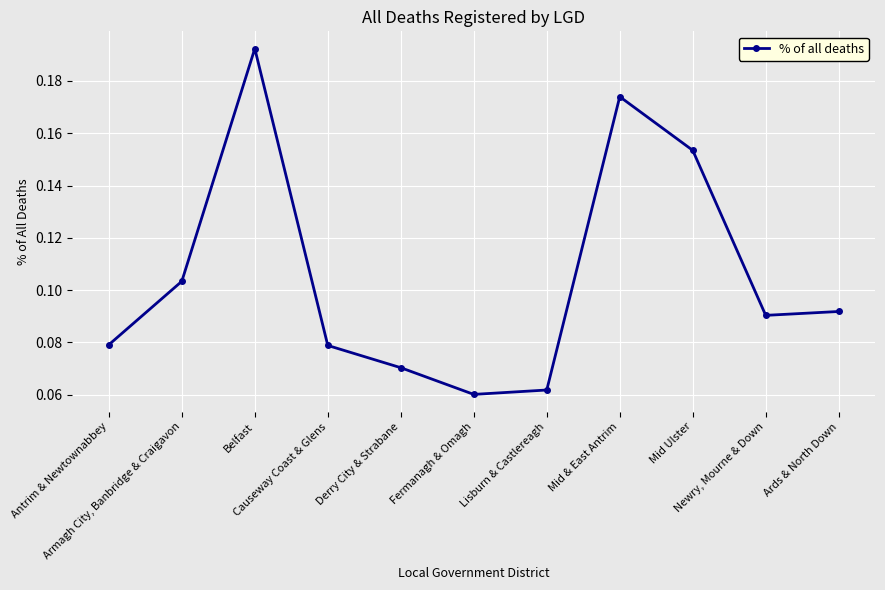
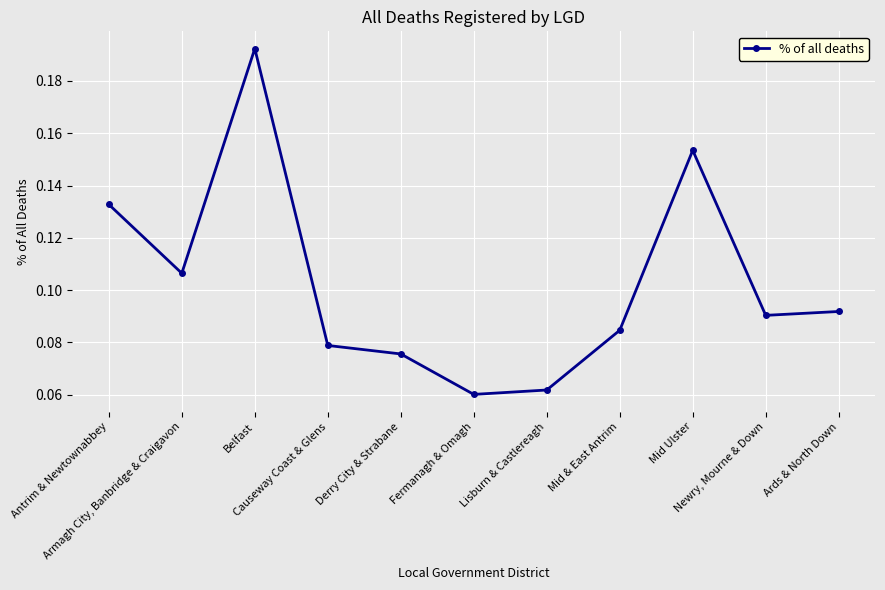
  {
-   "Antrim & Newtownabbey": 0.079,
-   "Armagh City, Banbridge & Craigavon": 0.103,
+   "Antrim & Newtownabbey": 0.133,
+   "Armagh City, Banbridge & Craigavon": 0.106,
    "Belfast": 0.192,
    "Causeway Coast & Glens": 0.079,
-   "Derry City & Strabane": 0.070,
+   "Derry City & Strabane": 0.076,
    "Fermanagh & Omagh": 0.060,
    "Lisburn & Castlereagh": 0.062,
-   "Mid & East Antrim": 0.174,
+   "Mid & East Antrim": 0.085,
    "Mid Ulster": 0.153,
    "Newry, Mourne & Down": 0.090,
    "Ards & North Down": 0.092
  }
